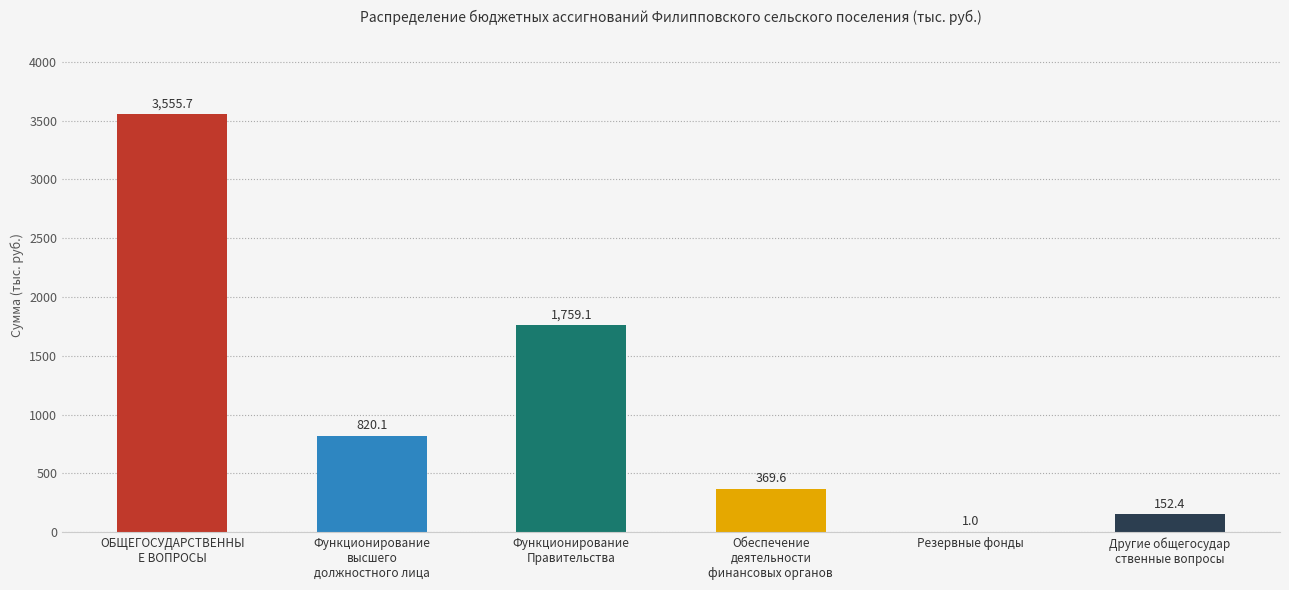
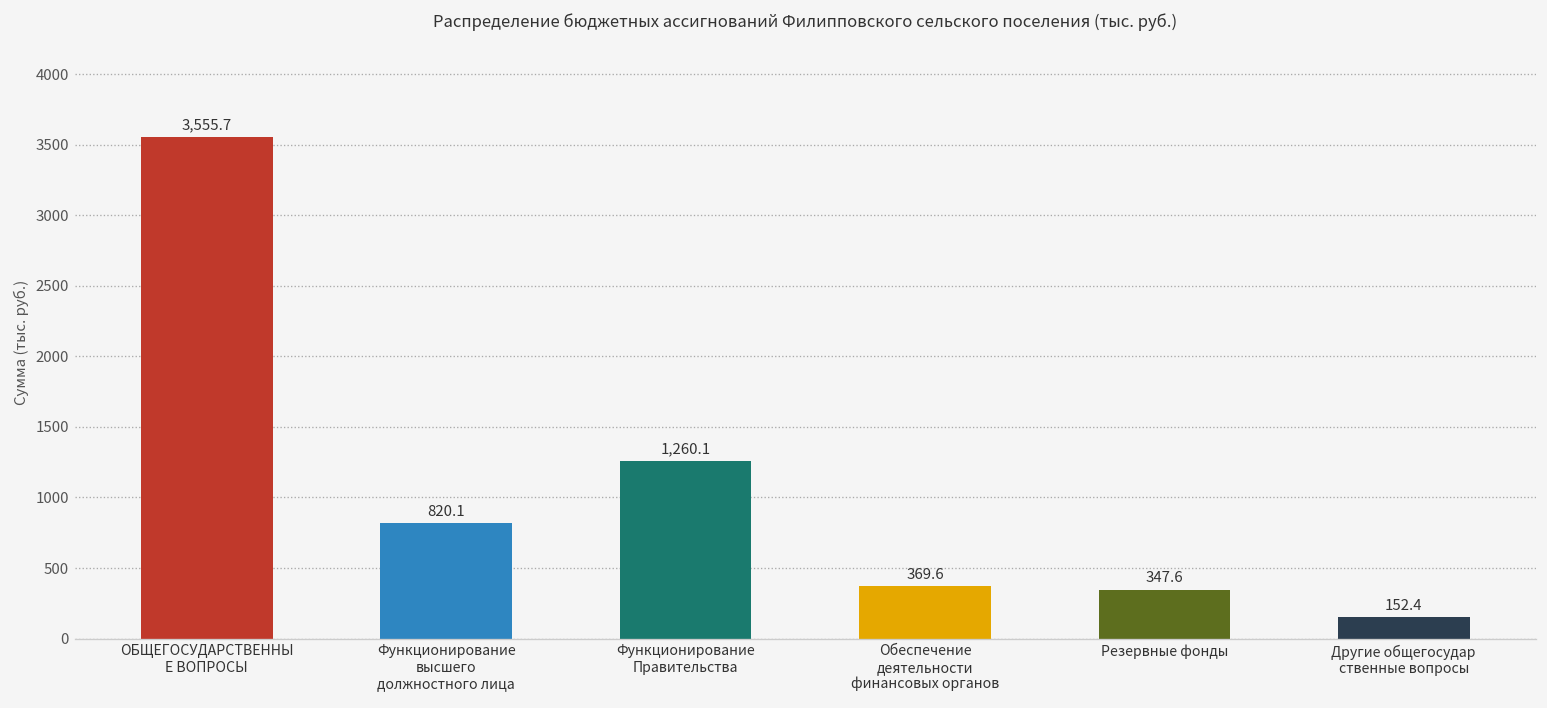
  {
    "ОБЩЕГОСУДАРСТВЕННЫ Е ВОПРОСЫ": "3,555.7",
    "Функционирование высшего должностного лица": "820.1",
-   "Функционирование Правительства": "1,759.1",
+   "Функционирование Правительства": "1,260.1",
    "Обеспечение деятельности финансовых органов": "369.6",
-   "Резервные фонды": "1.0",
+   "Резервные фонды": "347.6",
    "Другие общегосудар ственные вопросы": "152.4"
  }
